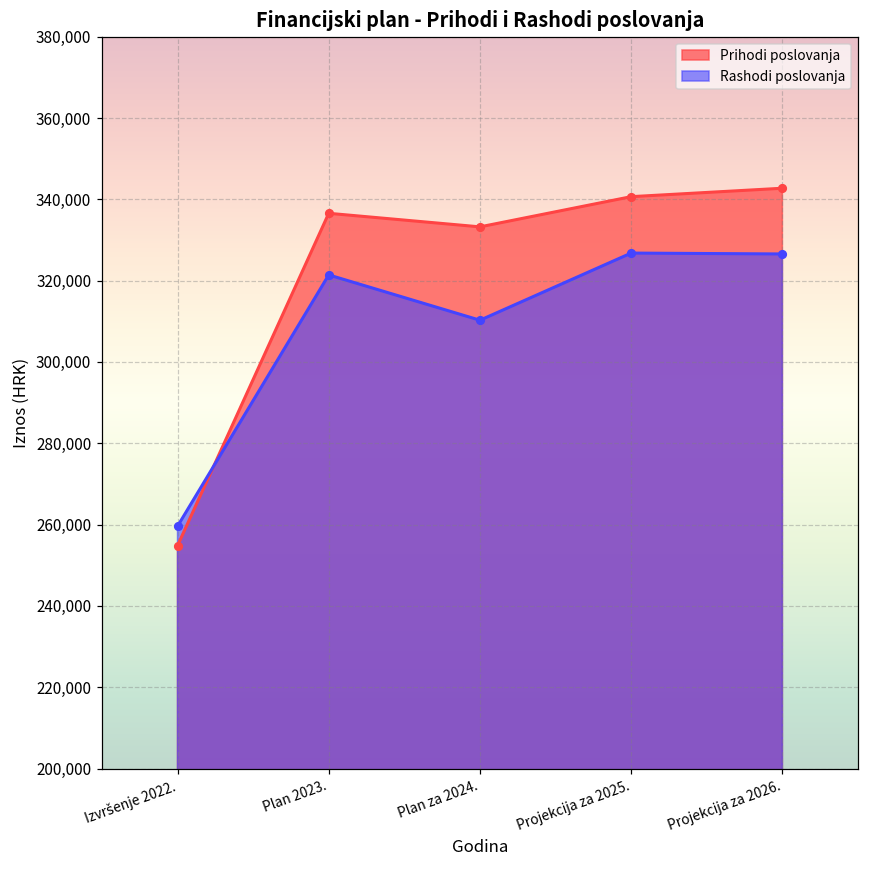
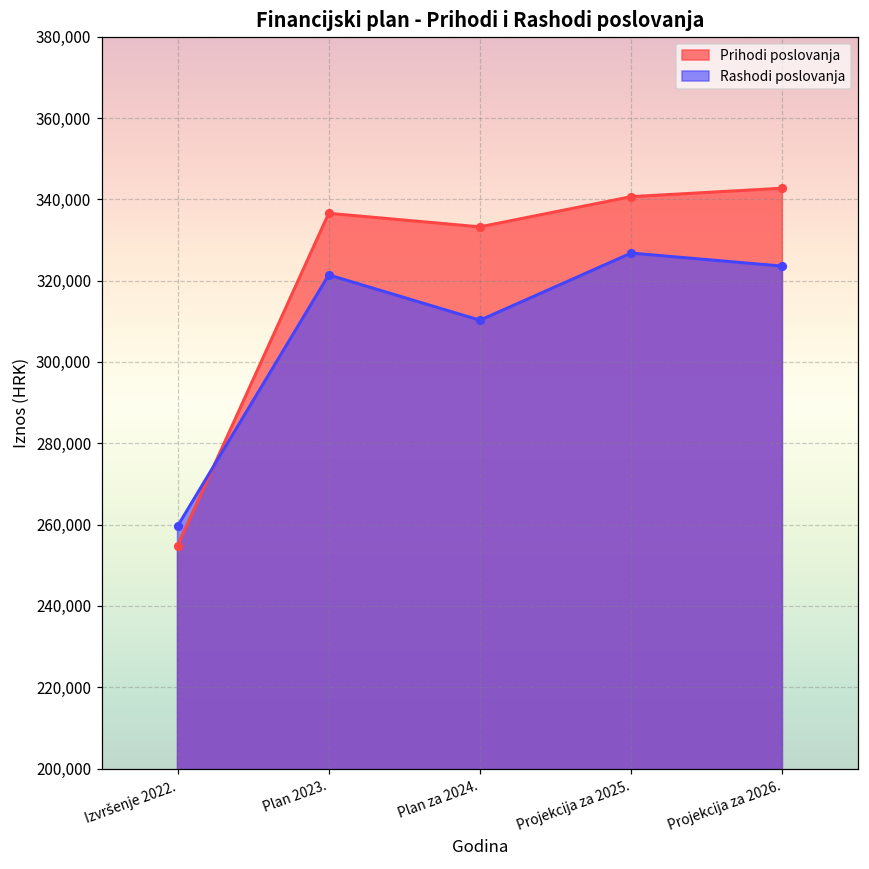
  {
    "Prihodi poslovanja": {
      "Izvršenje 2022.": "255,000",
      "Plan 2023.": "337,000",
      "Plan za 2024.": "333,000",
      "Projekcija za 2025.": "341,000",
      "Projekcija za 2026.": "343,000"
    },
    "Rashodi poslovanja": {
      "Izvršenje 2022.": "260,000",
      "Plan 2023.": "321,000",
      "Plan za 2024.": "310,000",
      "Projekcija za 2025.": "327,000",
-     "Projekcija za 2026.": "327,000"
+     "Projekcija za 2026.": "324,000"
    }
  }
